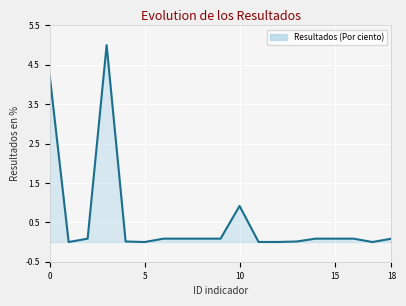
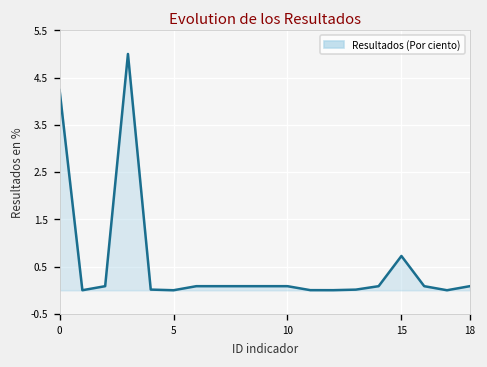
  {
    "0": 4.2,
    "5": 0.0,
-   "10": 0.9,
-   "15": 0.1,
+   "10": 0.1,
+   "15": 0.7,
    "18": 0.1
  }
